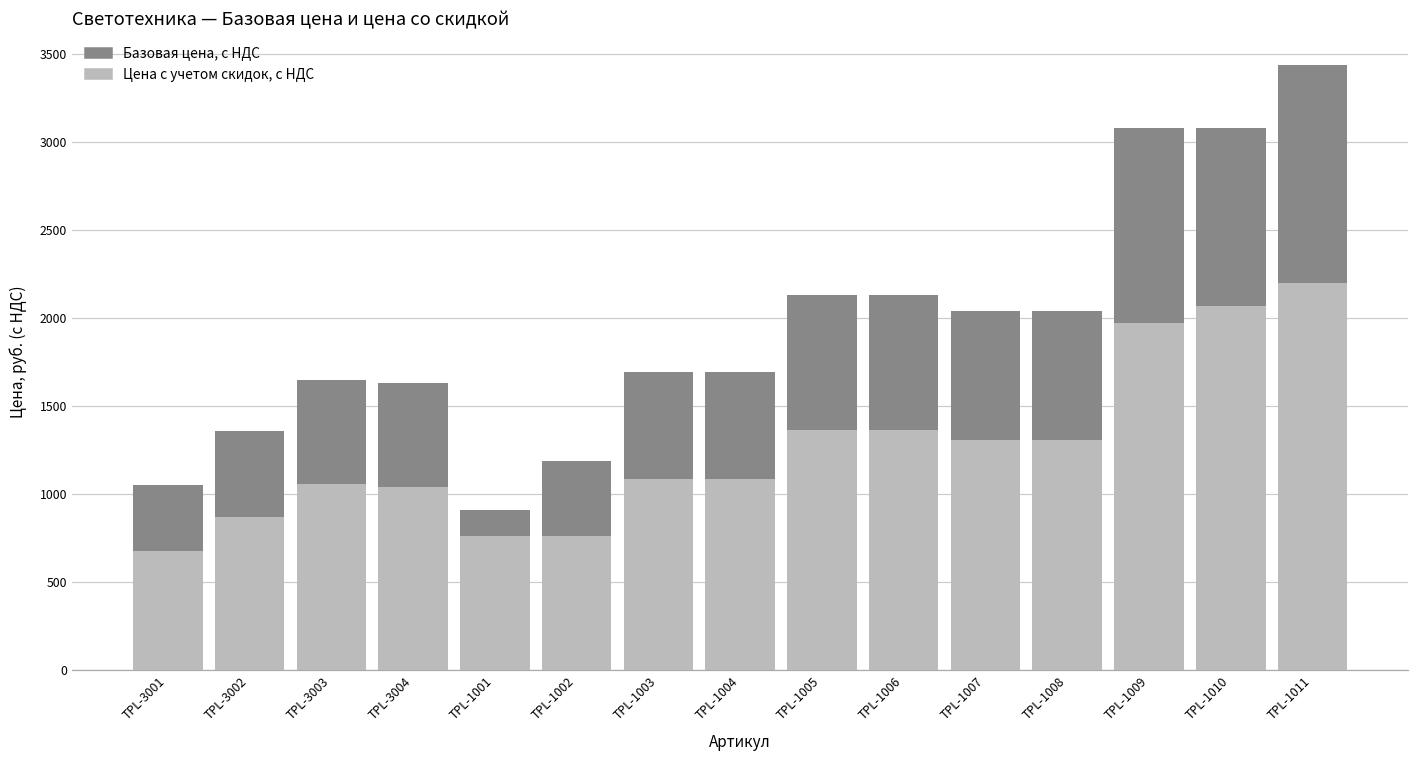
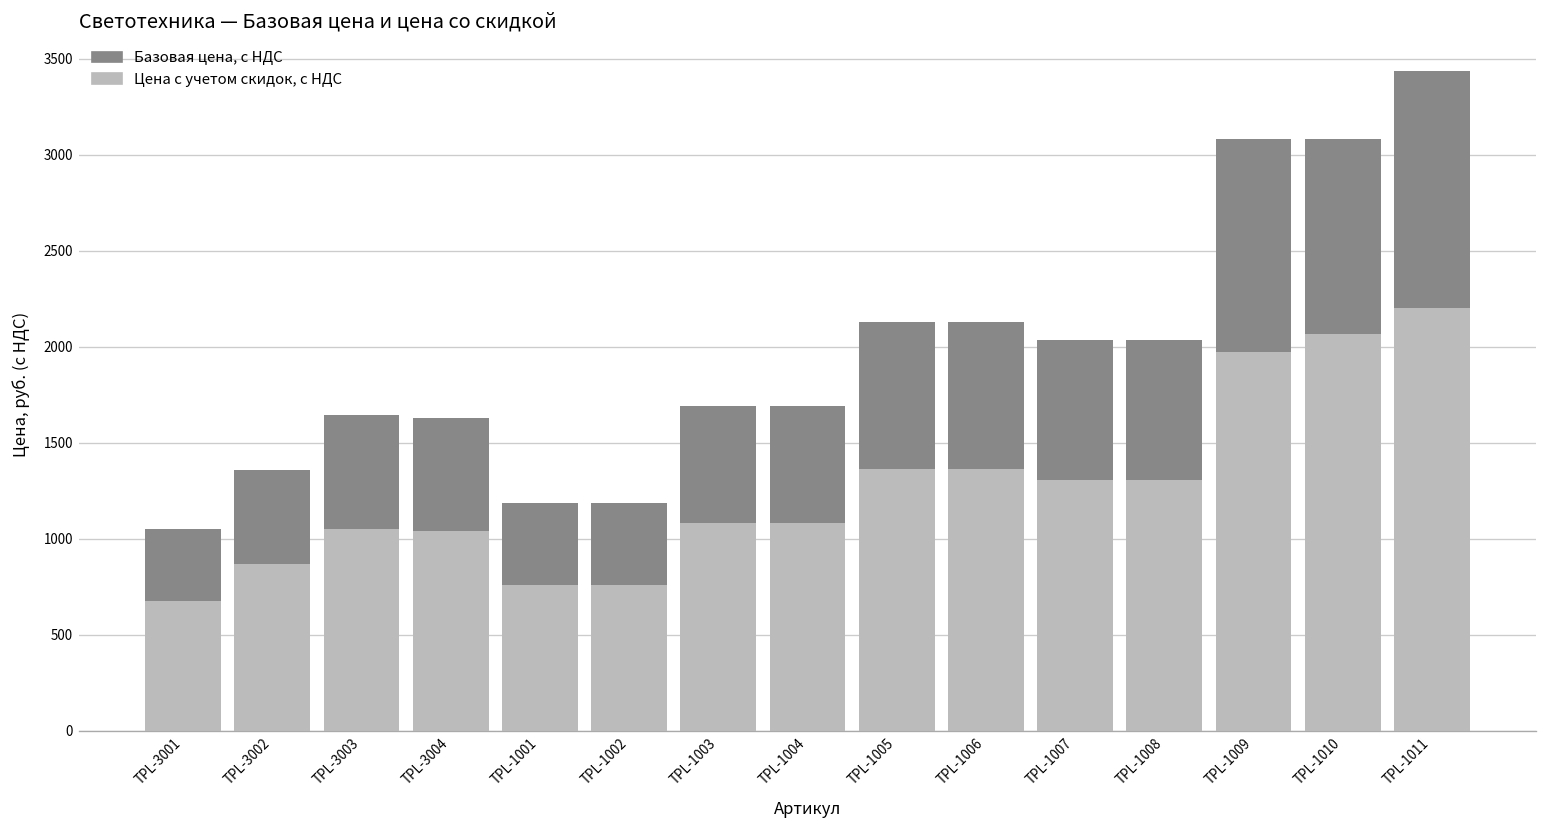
  {
    "Базовая цена, с НДС": {
      "TPL-3001": 1050,
      "TPL-3002": 1360,
      "TPL-3003": 1650,
      "TPL-3004": 1630,
-     "TPL-1001": 910,
+     "TPL-1001": 1190,
      "TPL-1002": 1190,
      "TPL-1003": 1690,
      "TPL-1004": 1690,
      "TPL-1005": 2130,
      "TPL-1006": 2130,
      "TPL-1007": 2040,
      "TPL-1008": 2040,
      "TPL-1009": 3080,
      "TPL-1010": 3080,
      "TPL-1011": 3440
    }
  }
